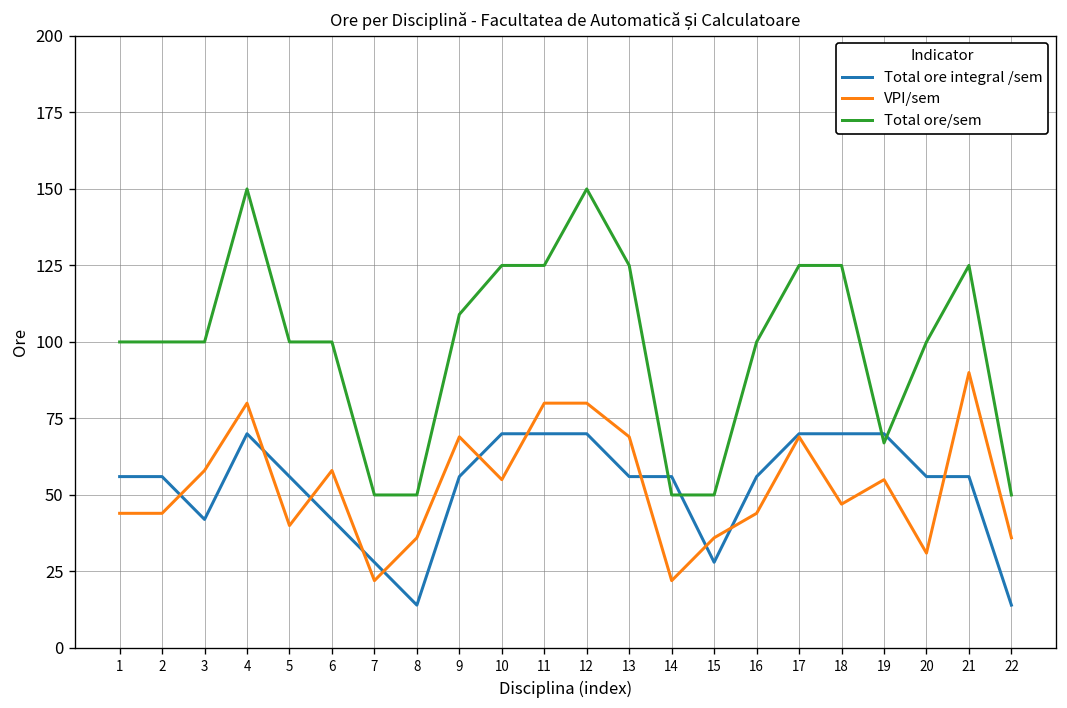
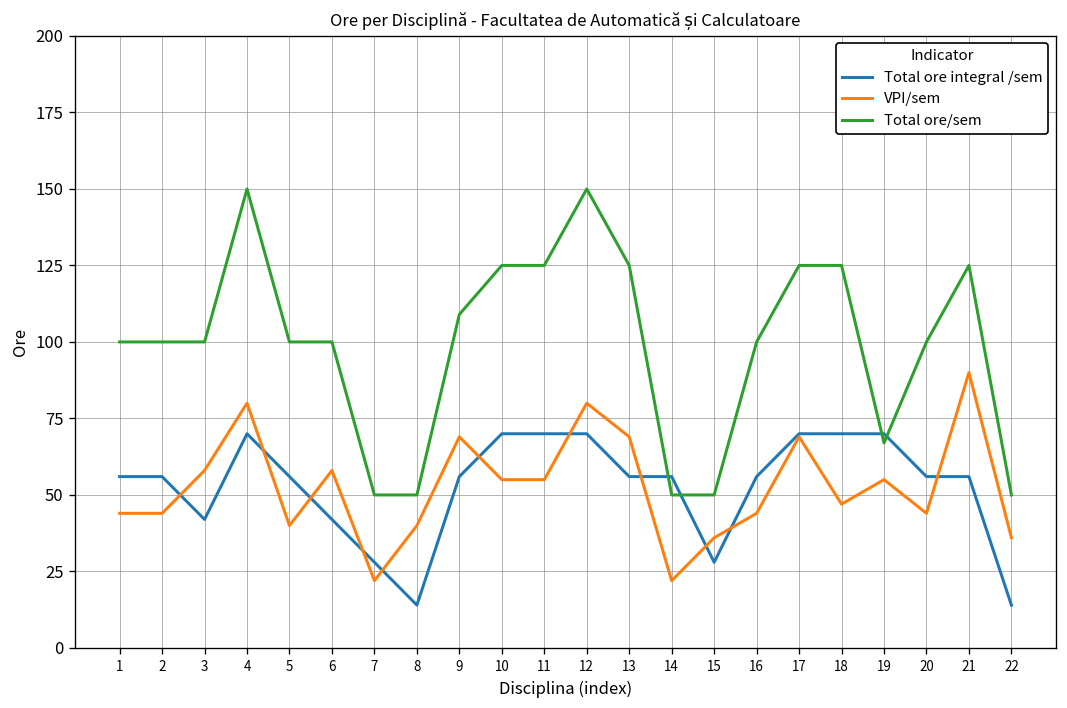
  {
    "Total ore integral /sem": {
      "1": 56,
      "2": 56,
      "3": 42,
      "4": 70,
      "5": 56,
      "6": 42,
      "7": 28,
      "8": 14,
      "9": 56,
      "10": 70,
      "11": 70,
      "12": 70,
      "13": 56,
      "14": 56,
      "15": 28,
      "16": 56,
      "18": 70,
      "19": 70,
      "20": 56,
      "21": 56,
      "22": 14
    },
    "VPI/sem": {
      "1": 44,
      "2": 44,
      "3": 58,
      "4": 80,
      "5": 40,
      "6": 58,
      "7": 22,
-     "8": 36,
+     "8": 40,
      "9": 69,
      "10": 55,
-     "11": 80,
+     "11": 55,
      "12": 80,
      "13": 69,
      "14": 22,
      "15": 36,
      "16": 44,
      "18": 47,
      "19": 55,
-     "20": 31,
+     "20": 44,
      "21": 90,
      "22": 36
    },
    "Total ore/sem": {
      "1": 100,
      "2": 100,
      "3": 100,
      "4": 150,
      "5": 100,
      "6": 100,
      "7": 50,
      "8": 50,
      "9": 109,
      "10": 125,
      "11": 125,
      "12": 150,
      "13": 125,
      "14": 50,
      "15": 50,
      "16": 100,
      "17": 125,
      "18": 125,
      "19": 67,
      "20": 100,
      "21": 125,
      "22": 50
    }
  }
